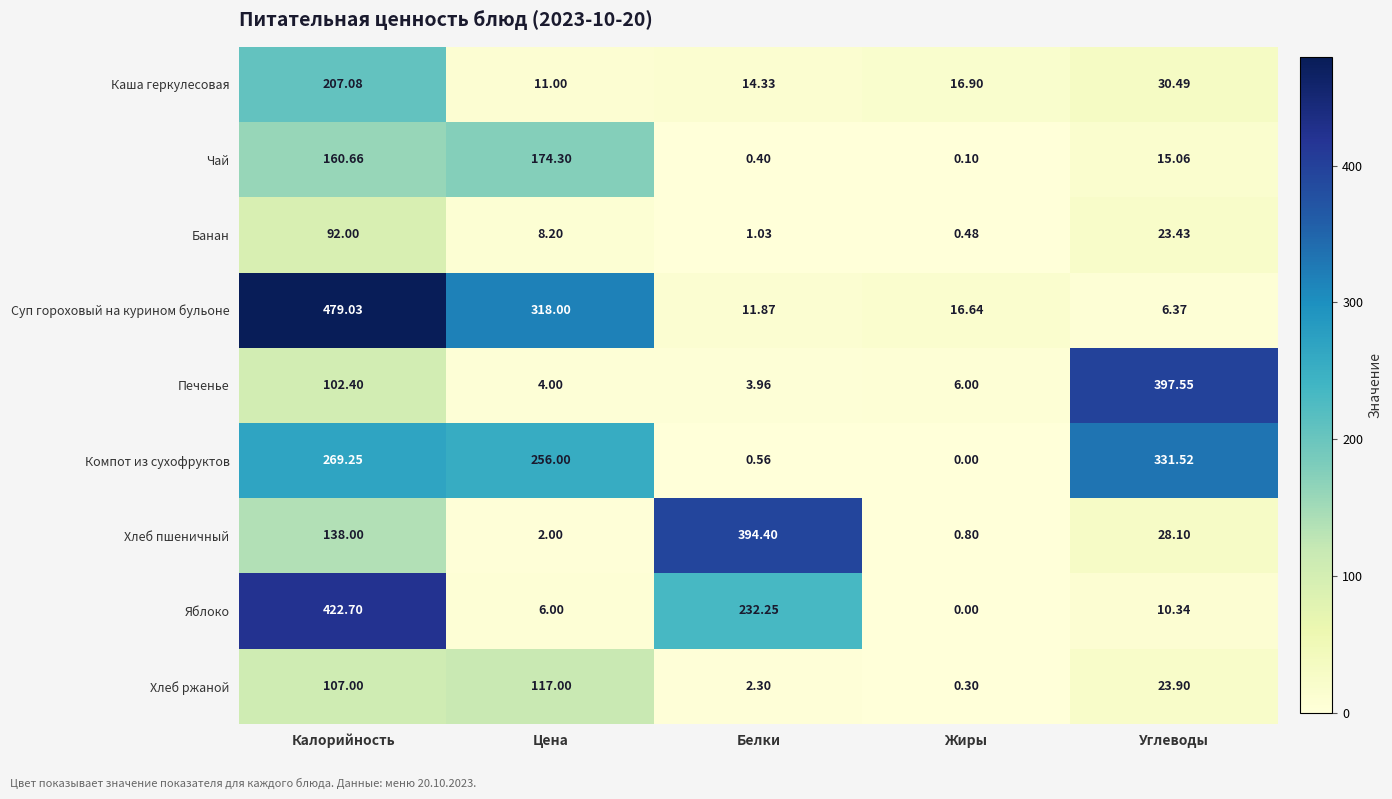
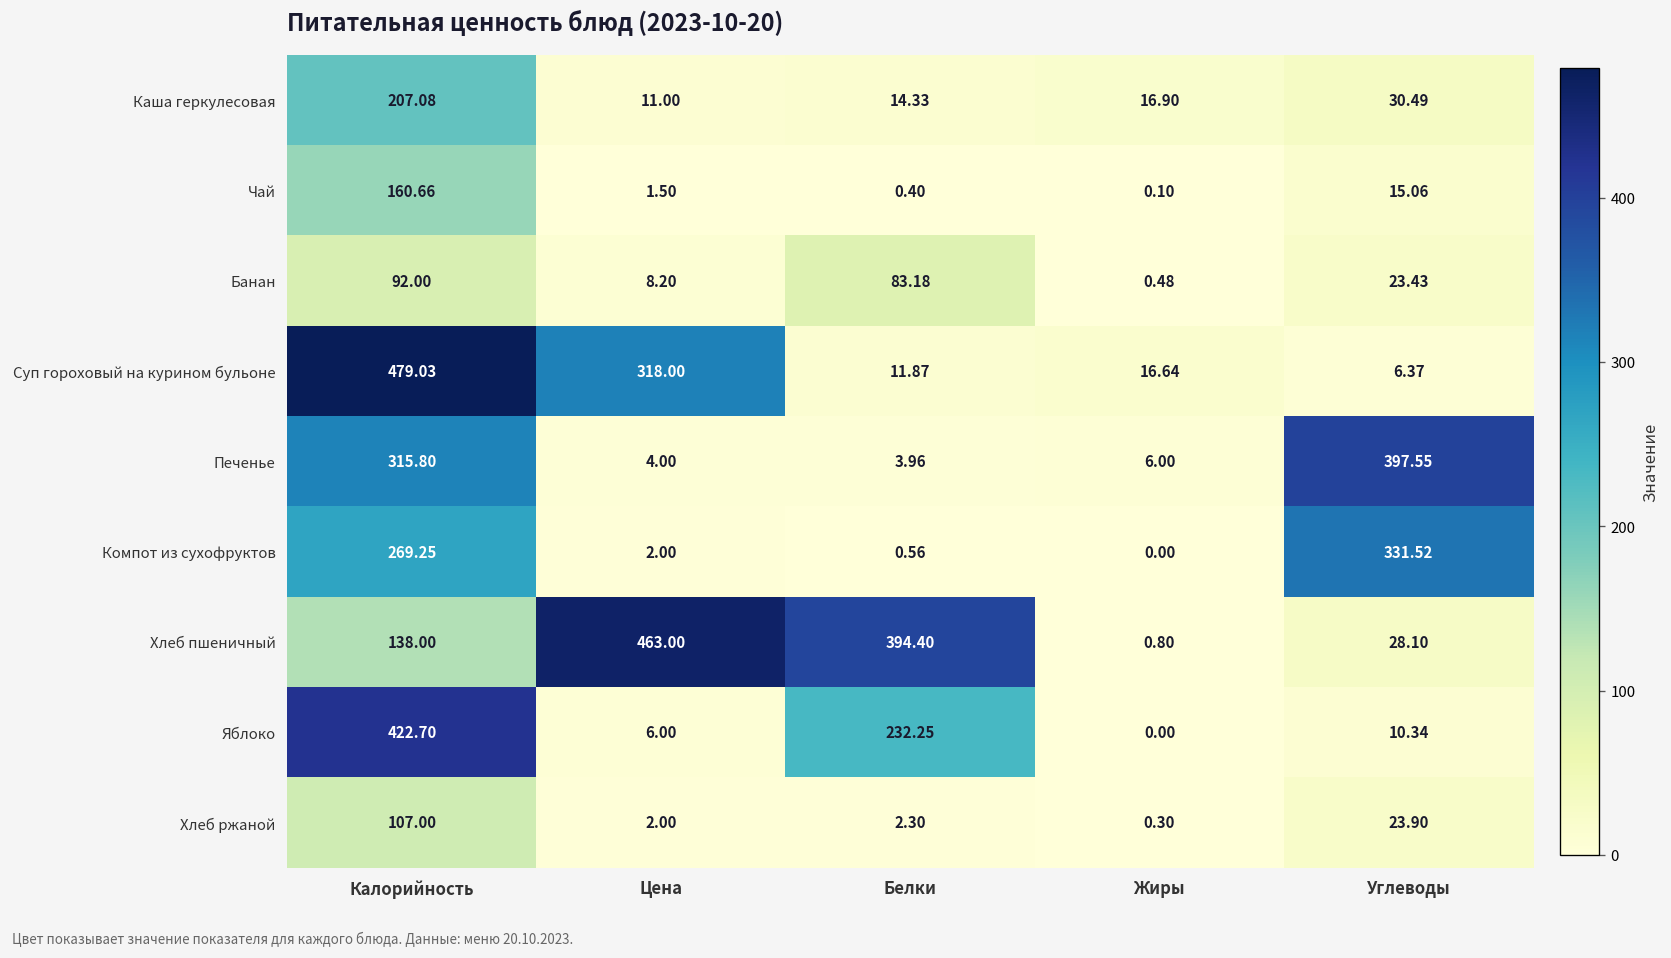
  {
    "Каша геркулесовая": {
      "Калорийность": 207.08,
      "Цена": 11.00,
      "Белки": 14.33,
      "Жиры": 16.90,
      "Углеводы": 30.49
    },
    "Чай": {
      "Калорийность": 160.66,
-     "Цена": 174.30,
+     "Цена": 1.50,
      "Белки": 0.40,
      "Жиры": 0.10,
      "Углеводы": 15.06
    },
    "Банан": {
      "Калорийность": 92.00,
      "Цена": 8.20,
-     "Белки": 1.03,
+     "Белки": 83.18,
      "Жиры": 0.48,
      "Углеводы": 23.43
    },
    "Суп гороховый на курином бульоне": {
      "Калорийность": 479.03,
      "Цена": 318.00,
      "Белки": 11.87,
      "Жиры": 16.64,
      "Углеводы": 6.37
    },
    "Печенье": {
-     "Калорийность": 102.40,
+     "Калорийность": 315.80,
      "Цена": 4.00,
      "Белки": 3.96,
      "Жиры": 6.00,
      "Углеводы": 397.55
    },
    "Компот из сухофруктов": {
      "Калорийность": 269.25,
-     "Цена": 256.00,
+     "Цена": 2.00,
      "Белки": 0.56,
      "Жиры": 0.00,
      "Углеводы": 331.52
    },
    "Хлеб пшеничный": {
      "Калорийность": 138.00,
-     "Цена": 2.00,
+     "Цена": 463.00,
      "Белки": 394.40,
      "Жиры": 0.80,
      "Углеводы": 28.10
    },
    "Яблоко": {
      "Калорийность": 422.70,
      "Цена": 6.00,
      "Белки": 232.25,
      "Жиры": 0.00,
      "Углеводы": 10.34
    },
    "Хлеб ржаной": {
      "Калорийность": 107.00,
-     "Цена": 117.00,
+     "Цена": 2.00,
      "Белки": 2.30,
      "Жиры": 0.30,
      "Углеводы": 23.90
    }
  }
